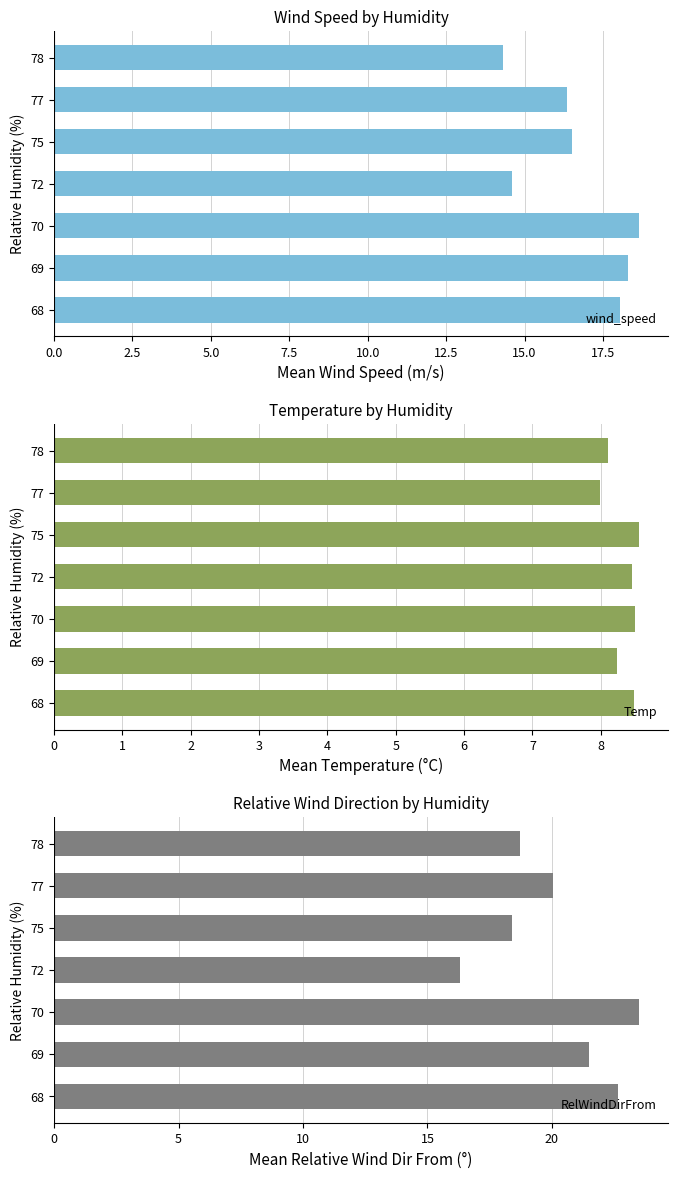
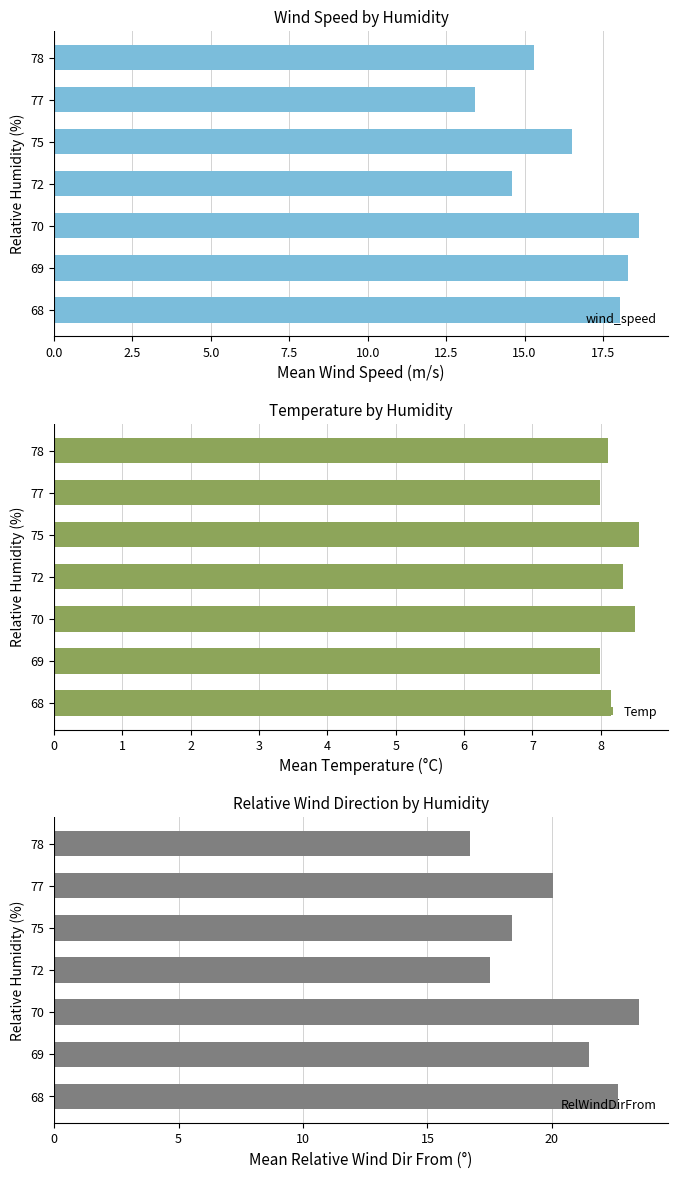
  {
    "Wind Speed by Humidity": {
-     "78": 14.3,
-     "77": 16.4,
+     "78": 15.3,
+     "77": 13.4,
      "75": 16.5,
      "72": 14.6,
      "70": 18.7,
      "69": 18.3,
      "68": 18.1
    },
    "Temperature by Humidity": {
      "78": 8.1,
      "77": 8.0,
      "75": 8.6,
-     "72": 8.5,
+     "72": 8.3,
      "70": 8.5,
-     "69": 8.2,
-     "68": 8.5
+     "69": 8.0,
+     "68": 8.2
    },
    "Relative Wind Direction by Humidity": {
-     "78": 18.7,
+     "78": 16.7,
      "77": 20.1,
      "75": 18.4,
-     "72": 16.3,
+     "72": 17.5,
      "70": 23.5,
      "69": 21.5,
      "68": 22.6
    }
  }
